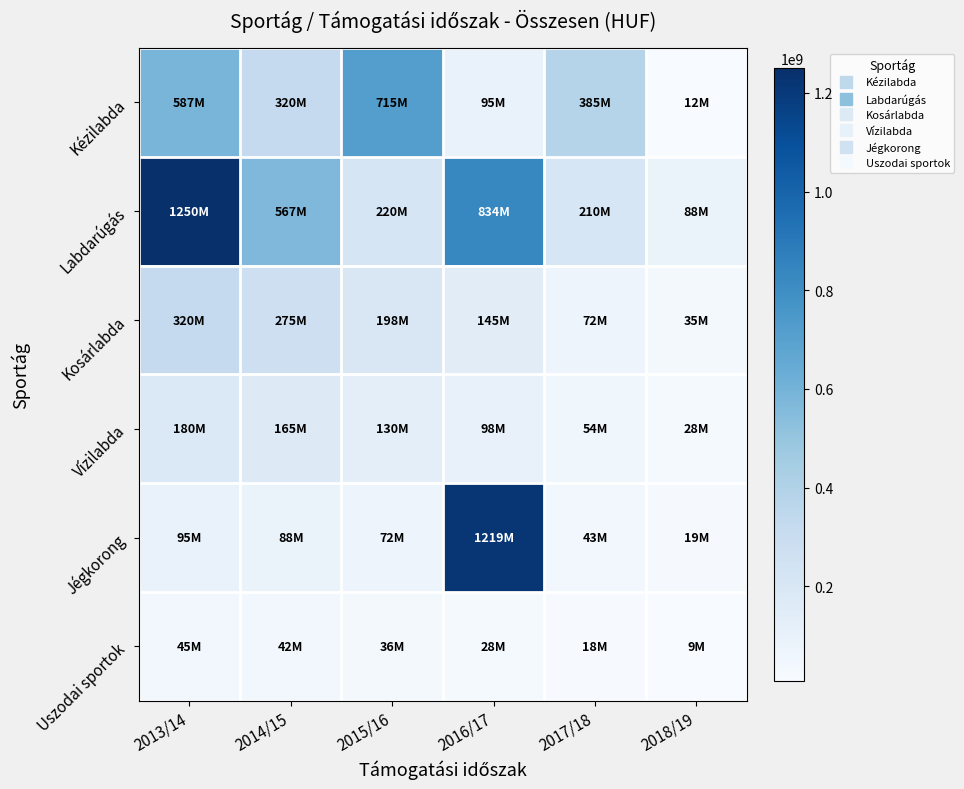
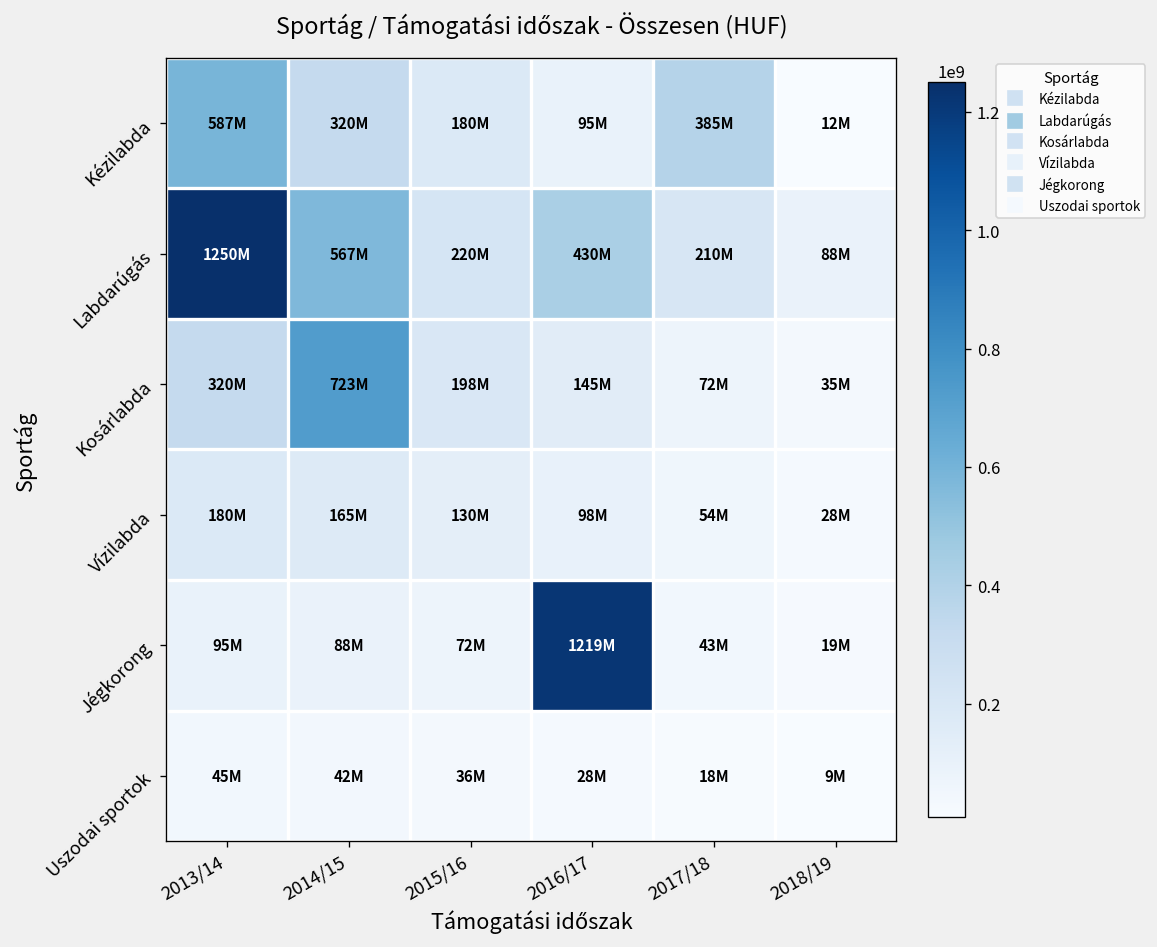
  {
    "Kézilabda": {
      "2013/14": "587M",
      "2014/15": "320M",
-     "2015/16": "715M",
+     "2015/16": "180M",
      "2016/17": "95M",
      "2017/18": "385M",
      "2018/19": "12M"
    },
    "Labdarúgás": {
      "2013/14": "1250M",
      "2014/15": "567M",
      "2015/16": "220M",
-     "2016/17": "834M",
+     "2016/17": "430M",
      "2017/18": "210M",
      "2018/19": "88M"
    },
    "Kosárlabda": {
      "2013/14": "320M",
-     "2014/15": "275M",
+     "2014/15": "723M",
      "2015/16": "198M",
      "2016/17": "145M",
      "2017/18": "72M",
      "2018/19": "35M"
    },
    "Vízilabda": {
      "2013/14": "180M",
      "2014/15": "165M",
      "2015/16": "130M",
      "2016/17": "98M",
      "2017/18": "54M",
      "2018/19": "28M"
    },
    "Jégkorong": {
      "2013/14": "95M",
      "2014/15": "88M",
      "2015/16": "72M",
      "2016/17": "1219M",
      "2017/18": "43M",
      "2018/19": "19M"
    },
    "Uszodai sportok": {
      "2013/14": "45M",
      "2014/15": "42M",
      "2015/16": "36M",
      "2016/17": "28M",
      "2017/18": "18M",
      "2018/19": "9M"
    }
  }
